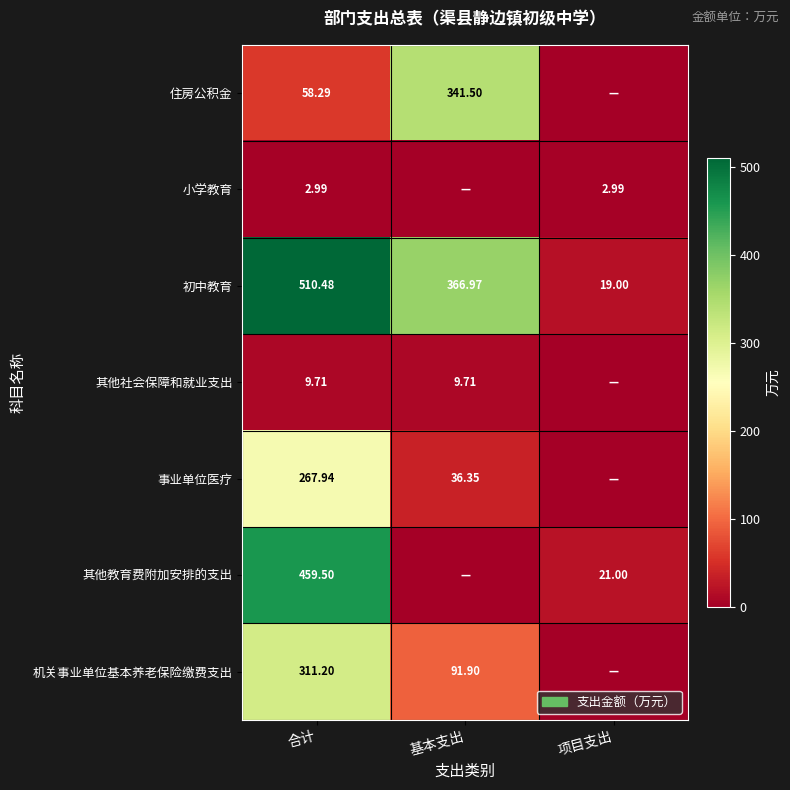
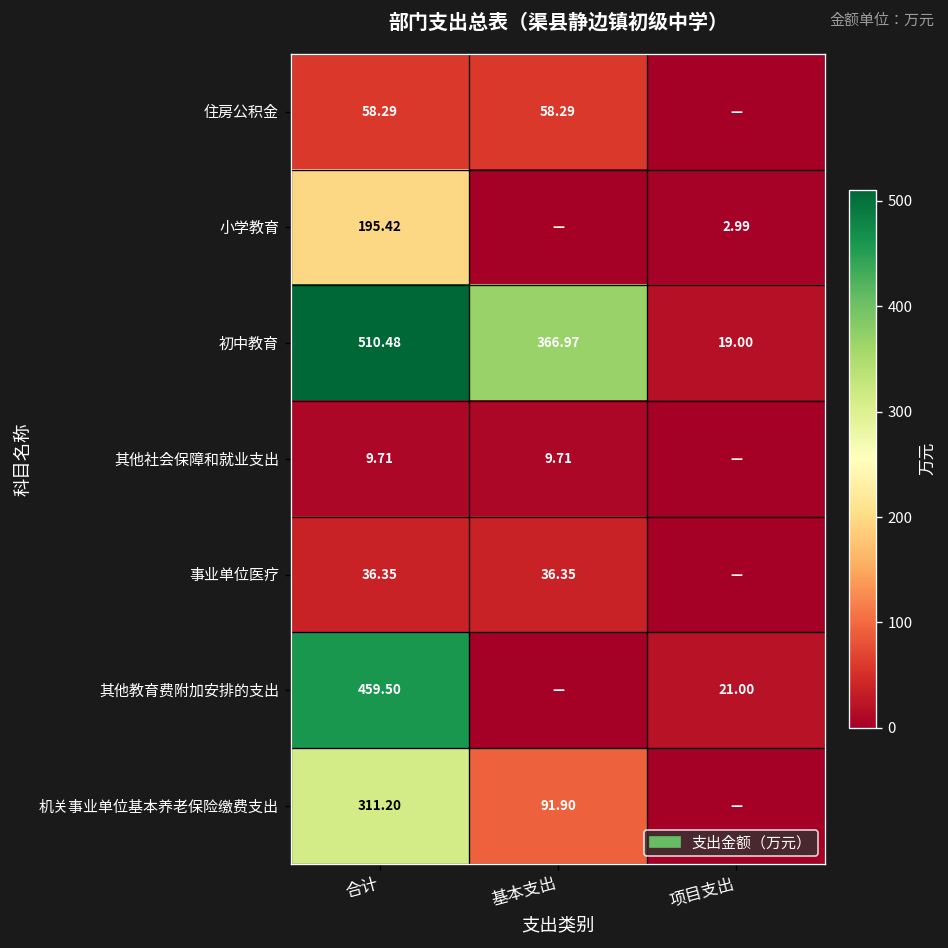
  {
    "住房公积金": {
      "合计": 58.29,
-     "基本支出": 341.50
+     "基本支出": 58.29
    },
    "小学教育": {
-     "合计": 2.99,
+     "合计": 195.42,
      "项目支出": 2.99
    },
    "初中教育": {
      "合计": 510.48,
      "基本支出": 366.97,
      "项目支出": 19.00
    },
    "其他社会保障和就业支出": {
      "合计": 9.71,
      "基本支出": 9.71
    },
    "事业单位医疗": {
-     "合计": 267.94,
+     "合计": 36.35,
      "基本支出": 36.35
    },
    "其他教育费附加安排的支出": {
      "合计": 459.50,
      "项目支出": 21.00
    },
    "机关事业单位基本养老保险缴费支出": {
      "合计": 311.20,
      "基本支出": 91.90
    }
  }
